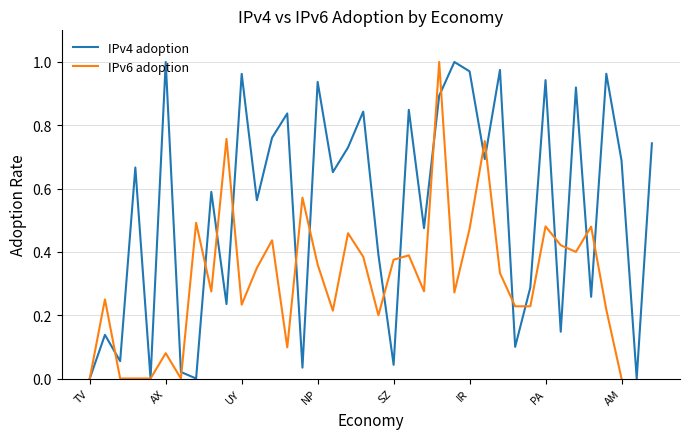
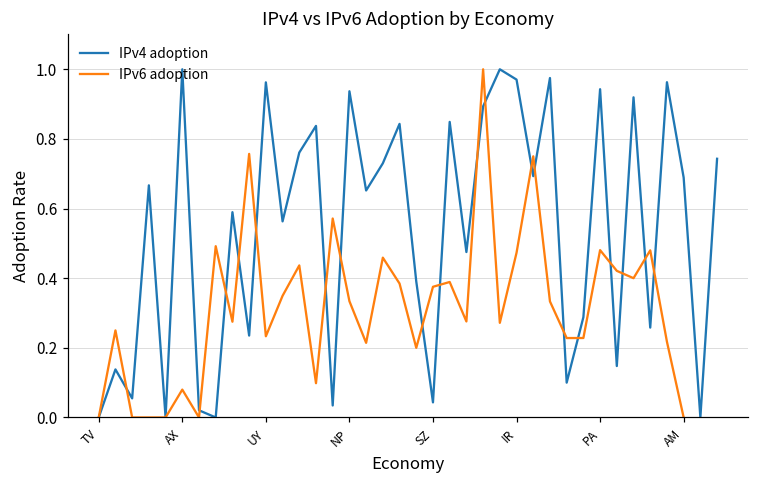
  {
    "IPv4 adoption": {
      "AX": 1.00,
      "UY": 0.96,
      "NP": 0.94,
      "SZ": 0.04,
      "IR": 0.97,
      "PA": 0.94,
      "AM": 0.69
    },
    "IPv6 adoption": {
      "AX": 0.08,
      "UY": 0.23,
-     "NP": 0.36,
+     "NP": 0.33,
      "SZ": 0.38,
      "IR": 0.47,
      "PA": 0.48,
      "AM": 0.00
    }
  }
